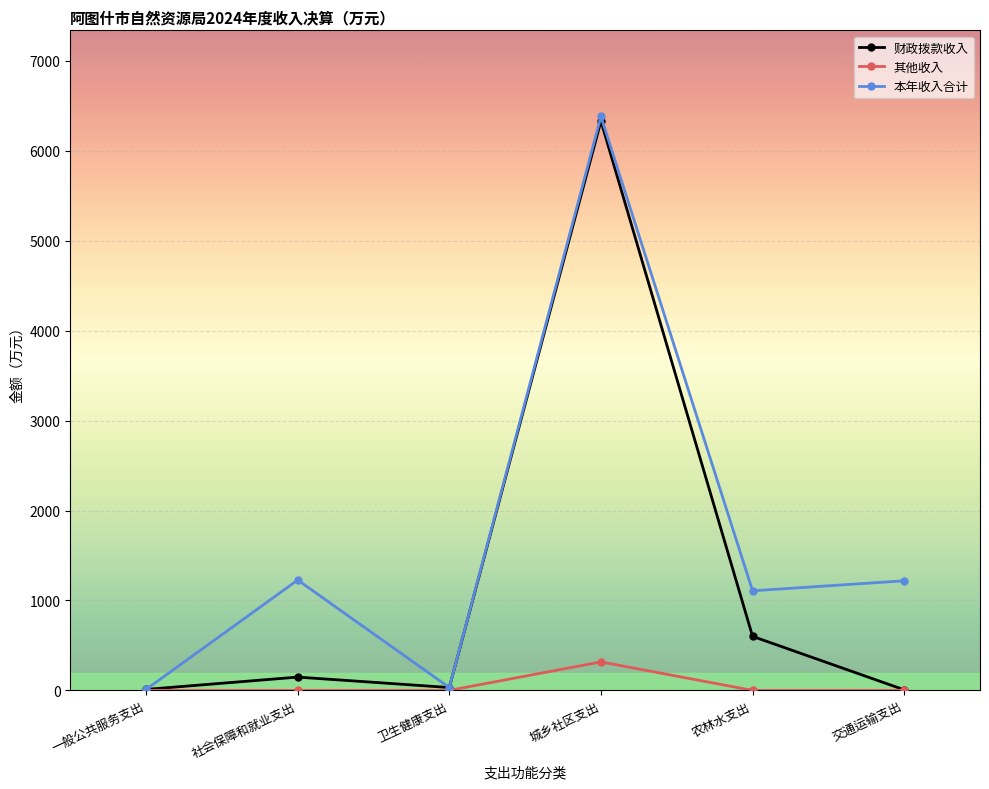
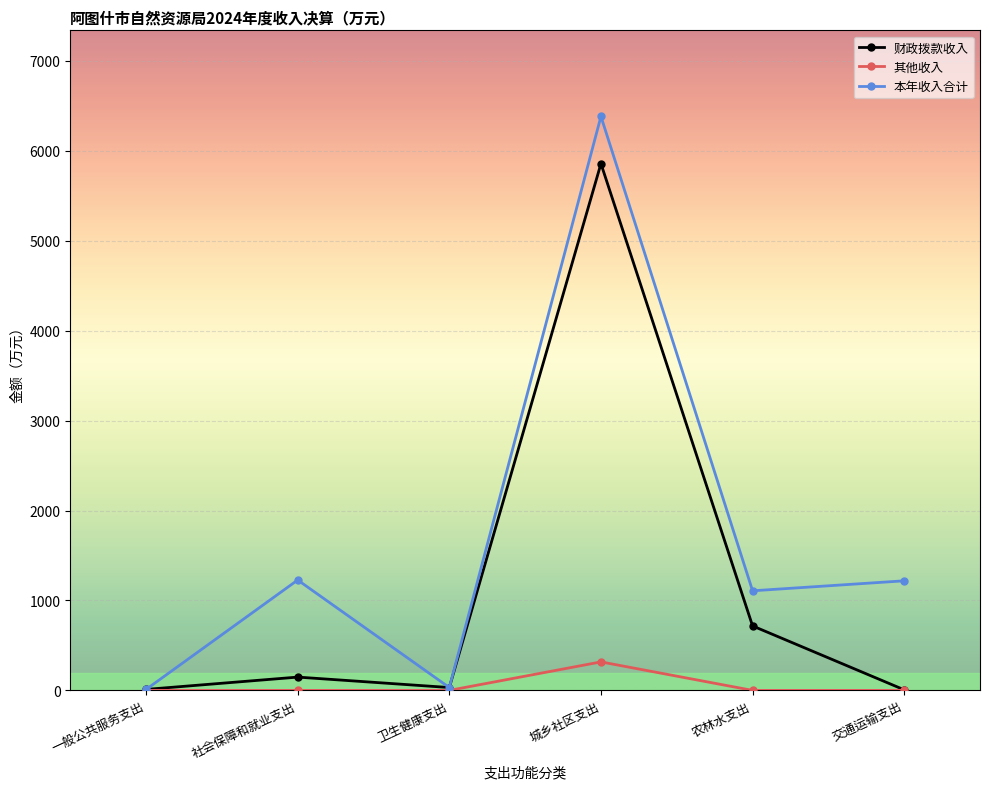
  {
    "财政拨款收入": {
-     "城乡社区支出": 6300,
-     "农林水支出": 600
+     "城乡社区支出": 5900,
+     "农林水支出": 700
    },
    "其他收入": {
      "城乡社区支出": 300
    },
    "本年收入合计": {
      "社会保障和就业支出": 1200,
      "城乡社区支出": 6400,
      "农林水支出": 1100,
      "交通运输支出": 1200
    }
  }
